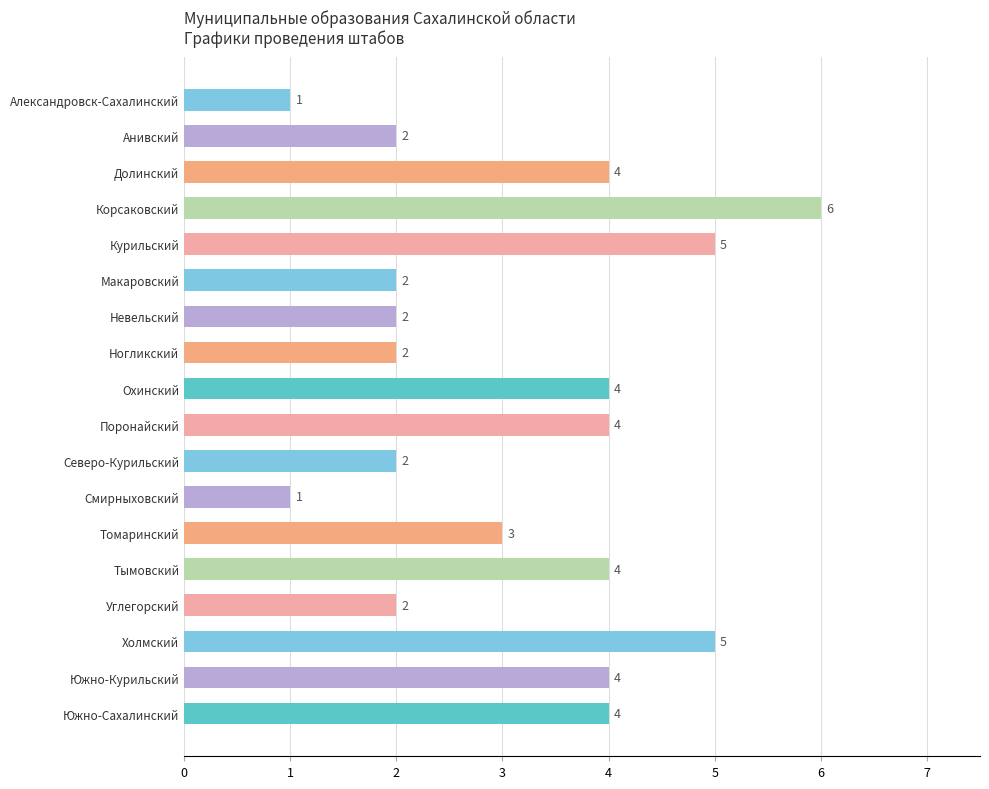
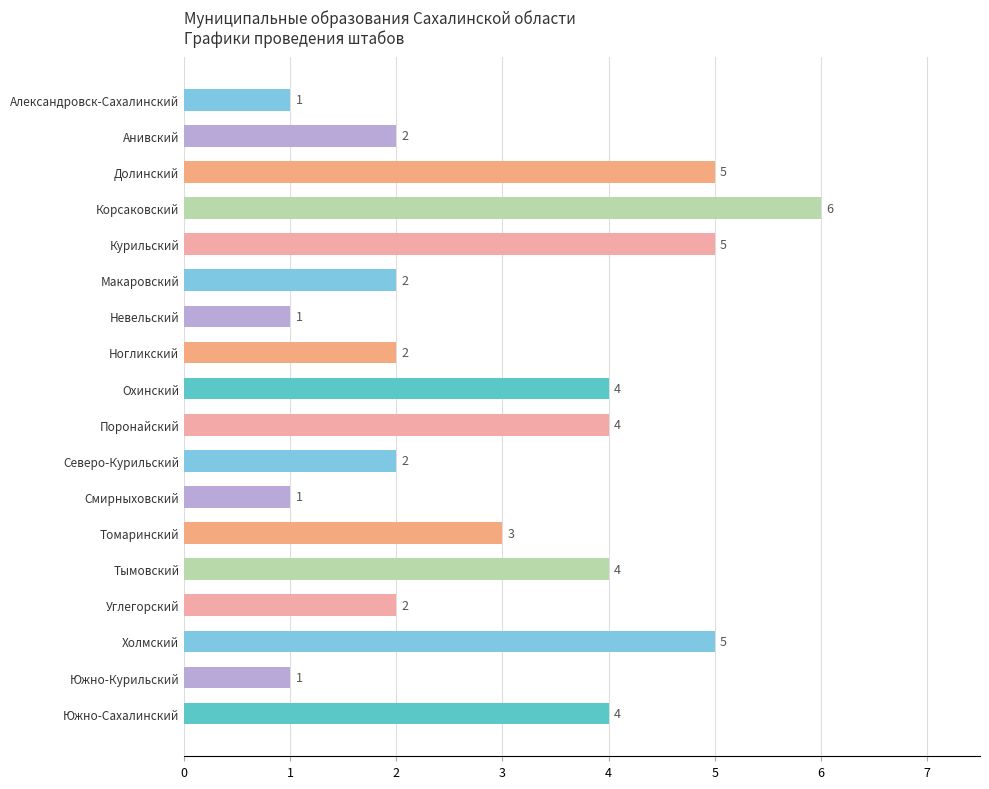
  {
    "Александровск-Сахалинский": 1,
    "Анивский": 2,
-   "Долинский": 4,
+   "Долинский": 5,
    "Корсаковский": 6,
    "Курильский": 5,
    "Макаровский": 2,
-   "Невельский": 2,
+   "Невельский": 1,
    "Ногликский": 2,
    "Охинский": 4,
    "Поронайский": 4,
    "Северо-Курильский": 2,
    "Смирныховский": 1,
    "Томаринский": 3,
    "Тымовский": 4,
    "Углегорский": 2,
    "Холмский": 5,
-   "Южно-Курильский": 4,
+   "Южно-Курильский": 1,
    "Южно-Сахалинский": 4
  }
